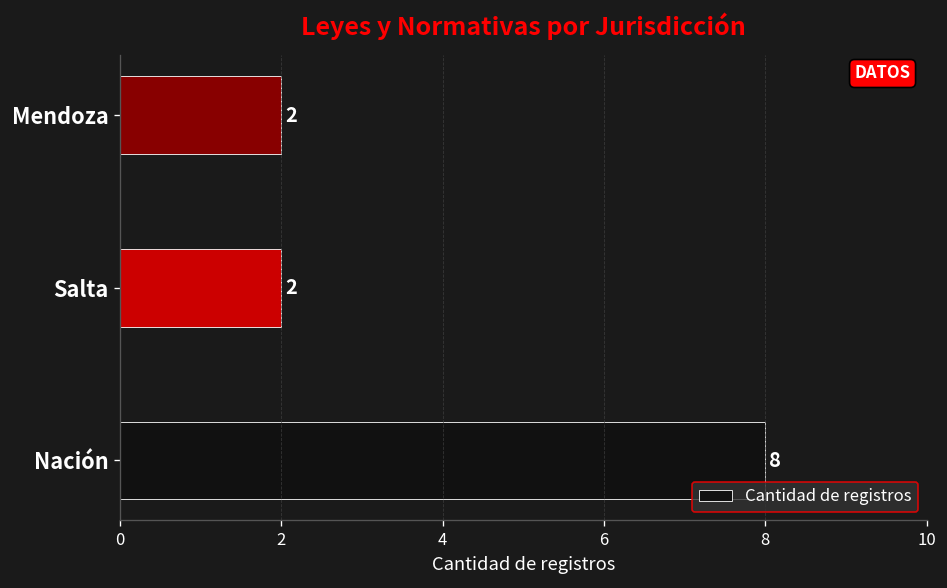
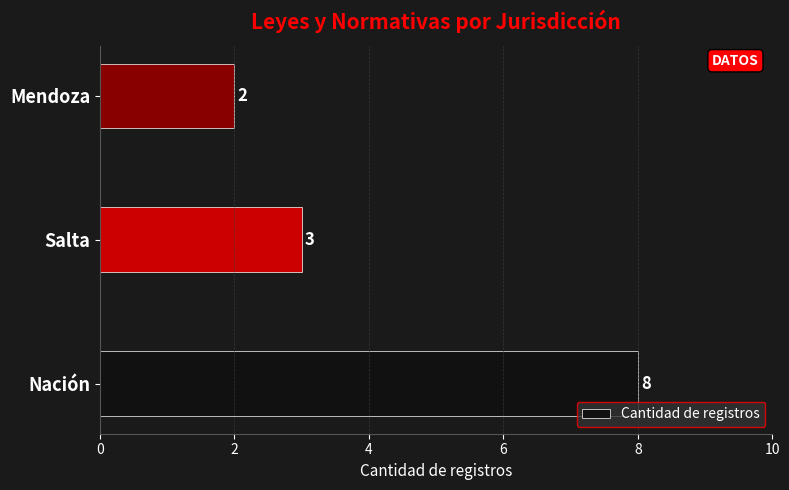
  {
    "Mendoza": 2,
-   "Salta": 2,
+   "Salta": 3,
    "Nación": 8
  }
